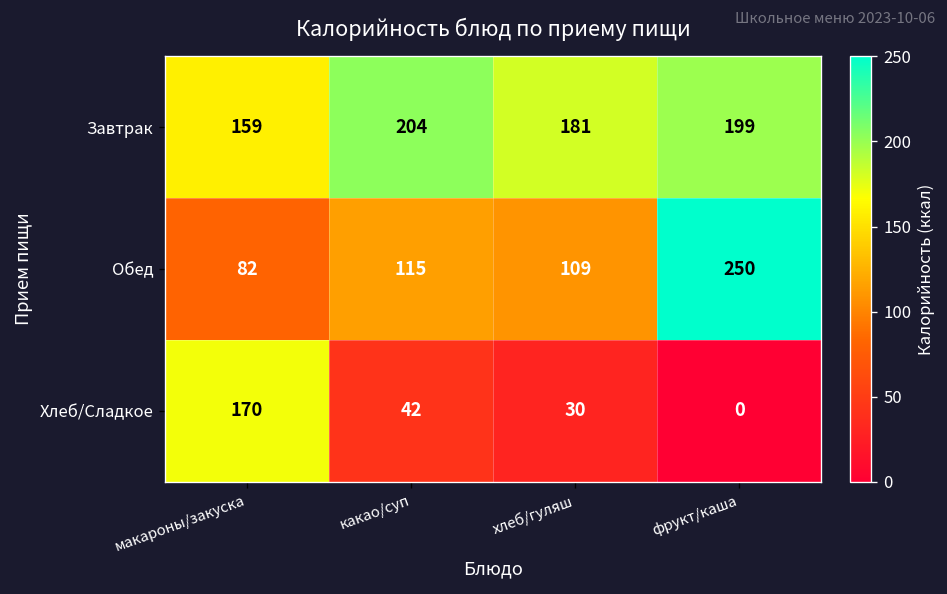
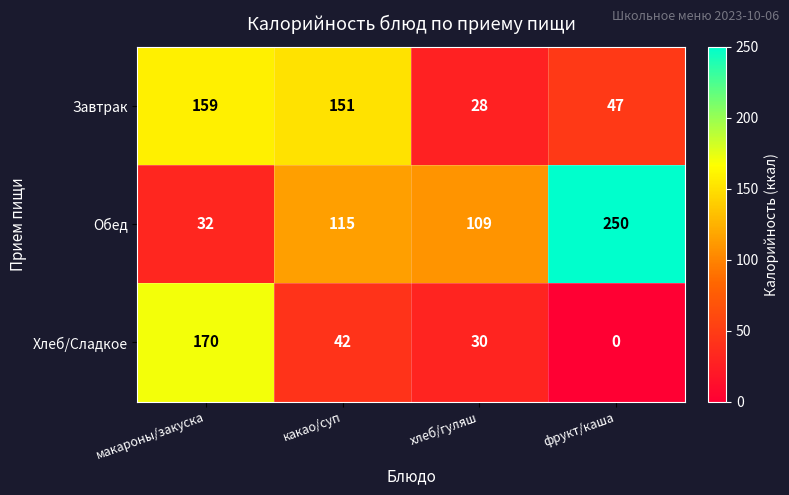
  {
    "Завтрак": {
      "макароны/закуска": 159,
-     "какао/суп": 204,
-     "хлеб/гуляш": 181,
-     "фрукт/каша": 199
+     "какао/суп": 151,
+     "хлеб/гуляш": 28,
+     "фрукт/каша": 47
    },
    "Обед": {
-     "макароны/закуска": 82,
+     "макароны/закуска": 32,
      "какао/суп": 115,
      "хлеб/гуляш": 109,
      "фрукт/каша": 250
    },
    "Хлеб/Сладкое": {
      "макароны/закуска": 170,
      "какао/суп": 42,
      "хлеб/гуляш": 30,
      "фрукт/каша": 0
    }
  }
